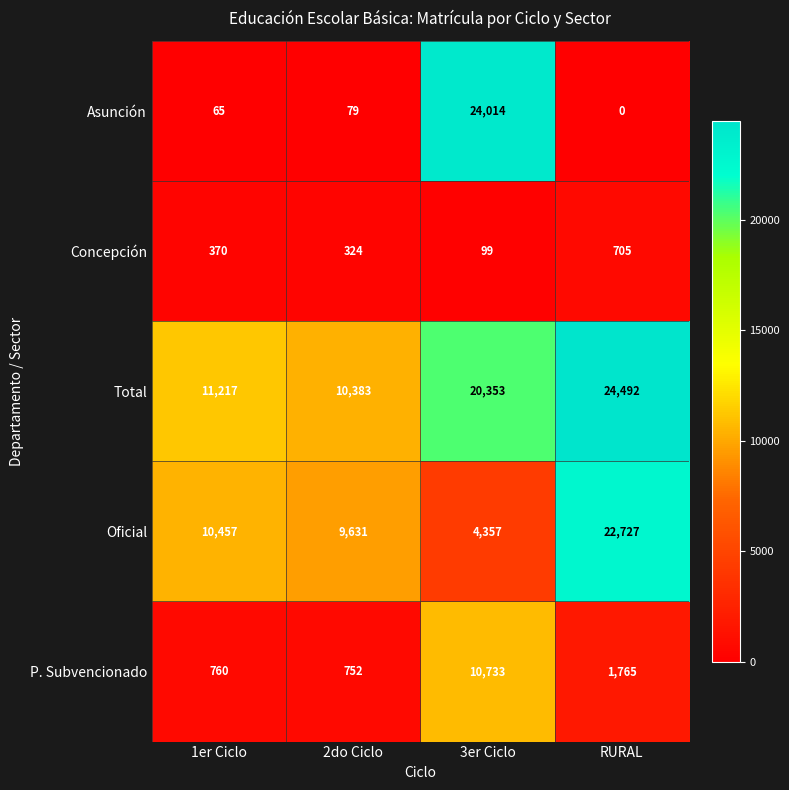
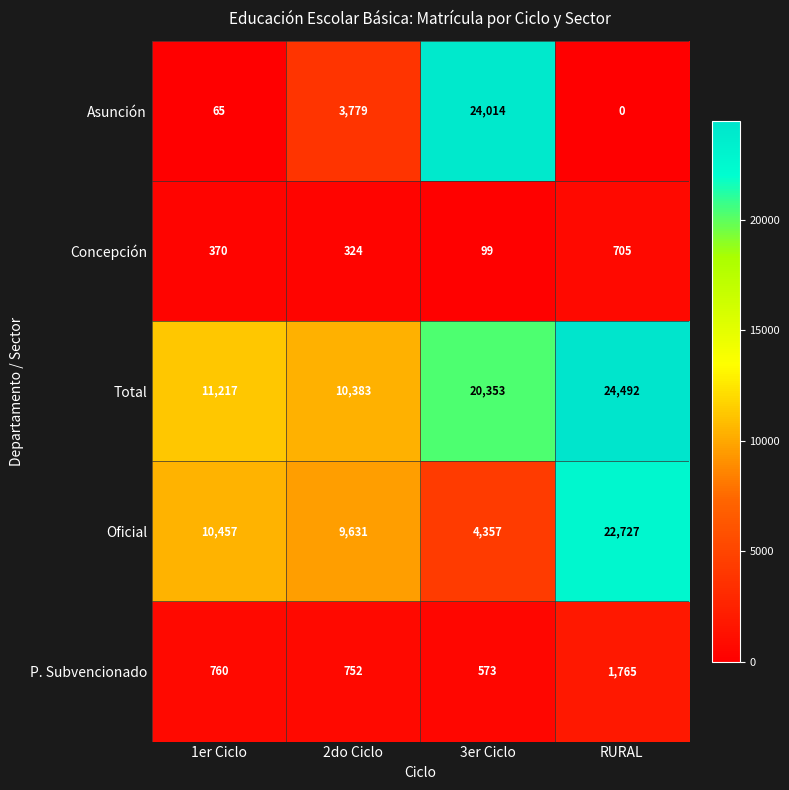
  {
    "Asunción": {
      "1er Ciclo": "65",
-     "2do Ciclo": "79",
+     "2do Ciclo": "3,779",
      "3er Ciclo": "24,014",
      "RURAL": "0"
    },
    "Concepción": {
      "1er Ciclo": "370",
      "2do Ciclo": "324",
      "3er Ciclo": "99",
      "RURAL": "705"
    },
    "Total": {
      "1er Ciclo": "11,217",
      "2do Ciclo": "10,383",
      "3er Ciclo": "20,353",
      "RURAL": "24,492"
    },
    "Oficial": {
      "1er Ciclo": "10,457",
      "2do Ciclo": "9,631",
      "3er Ciclo": "4,357",
      "RURAL": "22,727"
    },
    "P. Subvencionado": {
      "1er Ciclo": "760",
      "2do Ciclo": "752",
-     "3er Ciclo": "10,733",
+     "3er Ciclo": "573",
      "RURAL": "1,765"
    }
  }
